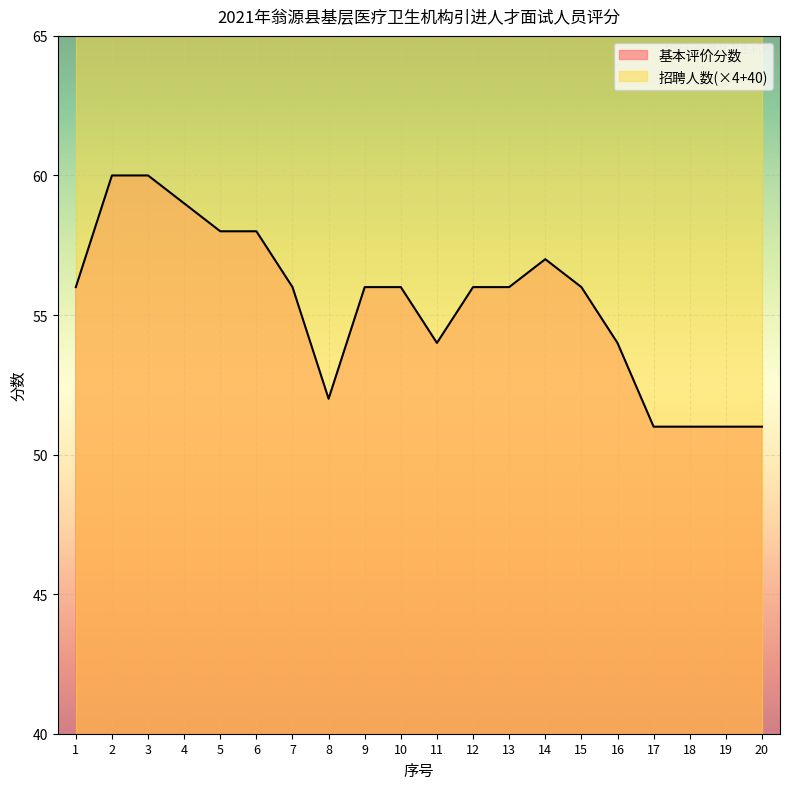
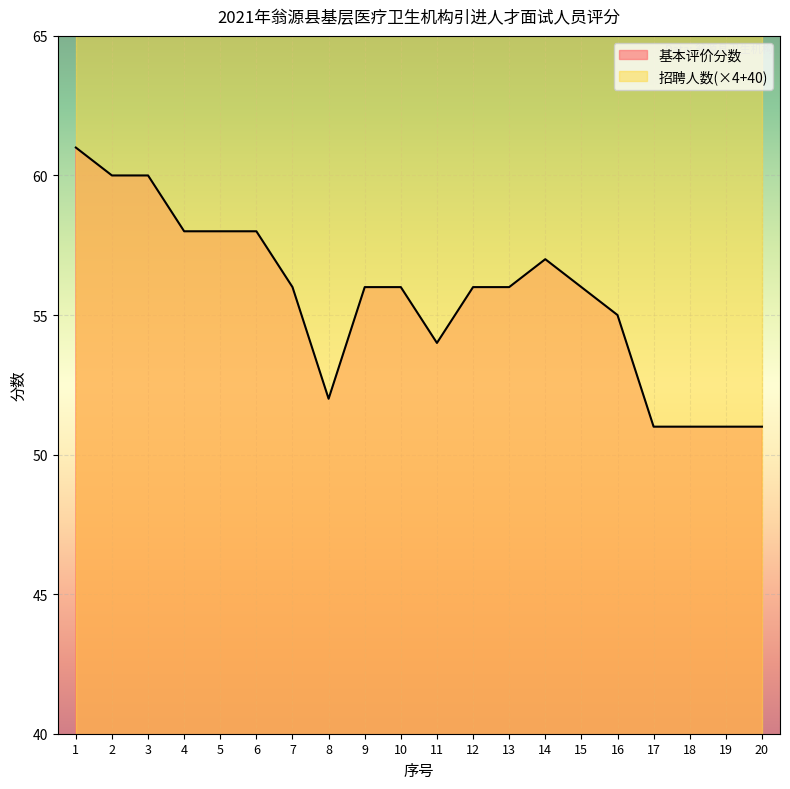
  {
    "基本评价分数": {
-     "1": 56,
+     "1": 61,
      "2": 60,
      "3": 60,
-     "4": 59,
+     "4": 58,
      "5": 58,
      "6": 58,
      "7": 56,
      "8": 52,
      "9": 56,
      "10": 56,
      "11": 54,
      "12": 56,
      "13": 56,
      "14": 57,
      "15": 56,
-     "16": 54,
+     "16": 55,
      "17": 51,
      "18": 51,
      "19": 51,
      "20": 51
    }
  }
